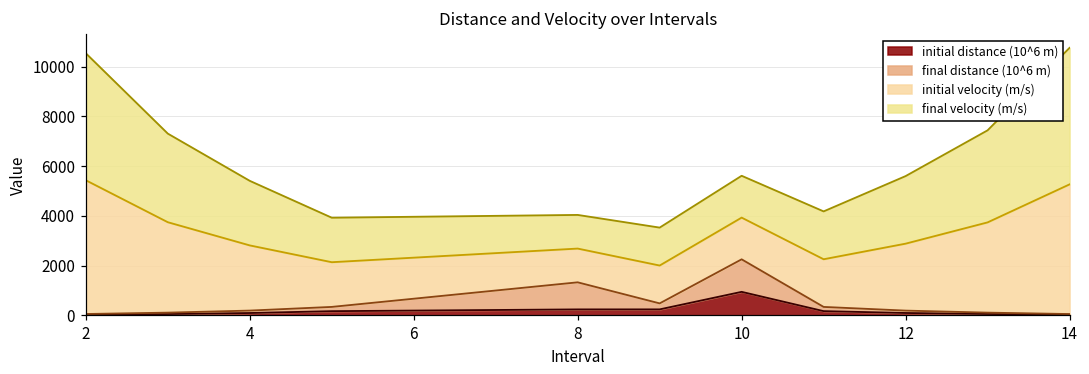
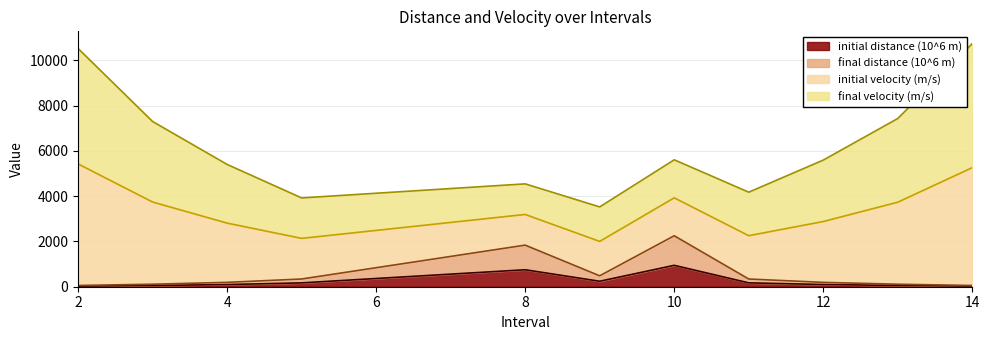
  {
    "initial distance (10^6 m)": {
-     "8": 200,
+     "8": 800,
      "10": 900
    },
    "final distance (10^6 m)": {
      "8": 1100,
      "10": 1300
    }
  }
